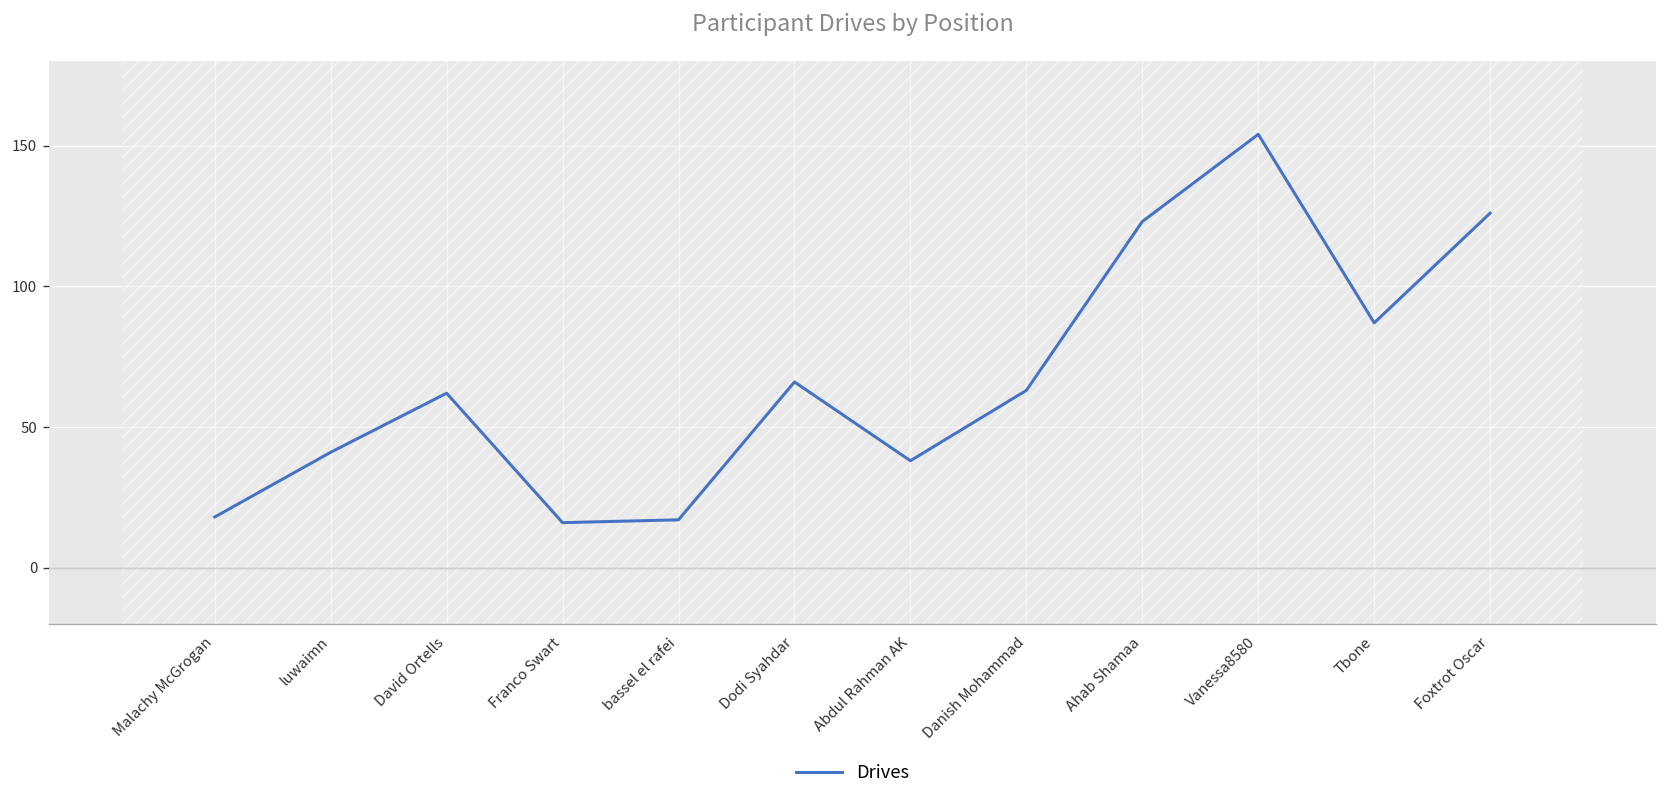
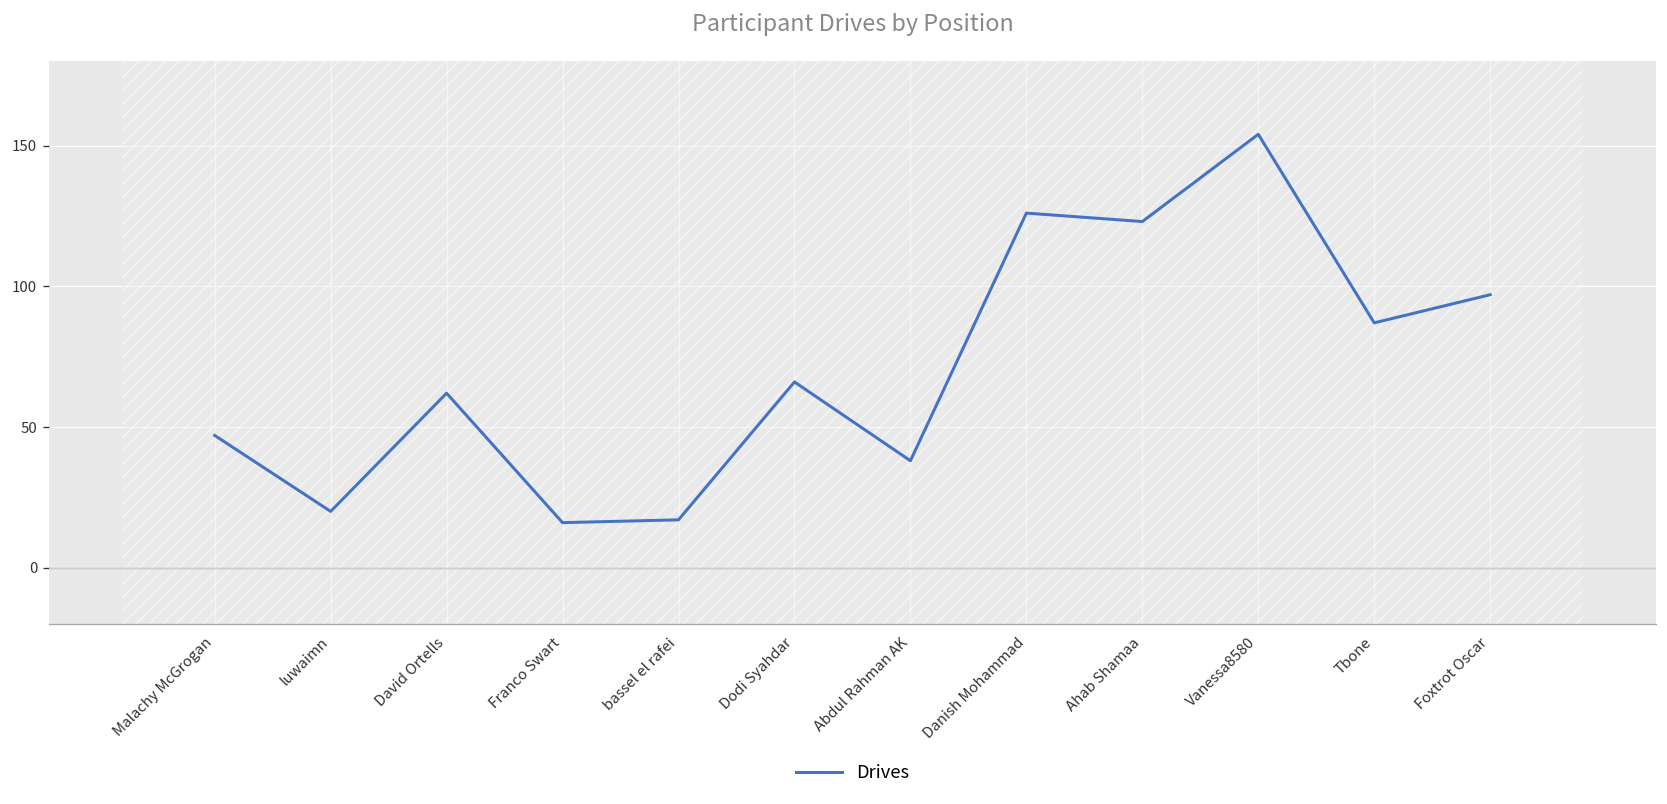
  {
-   "Malachy McGrogan": 18,
-   "luwaimn": 41,
+   "Malachy McGrogan": 47,
+   "luwaimn": 20,
    "David Ortells": 62,
    "Franco Swart": 16,
    "bassel el rafei": 17,
    "Dodi Syahdar": 66,
    "Abdul Rahman AK": 38,
-   "Danish Mohammad": 63,
+   "Danish Mohammad": 126,
    "Ahab Shamaa": 123,
    "Vanessa8580": 154,
    "Tbone": 87,
-   "Foxtrot Oscar": 126
+   "Foxtrot Oscar": 97
  }
